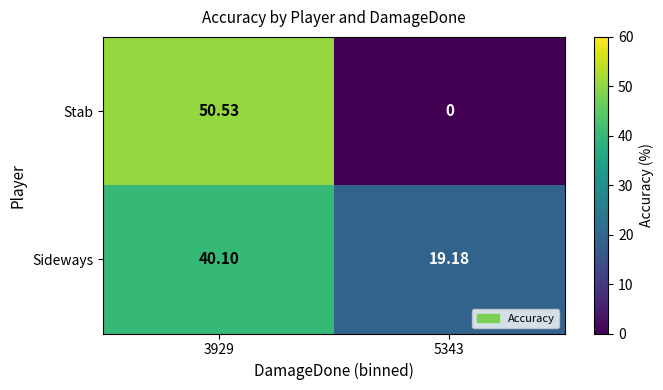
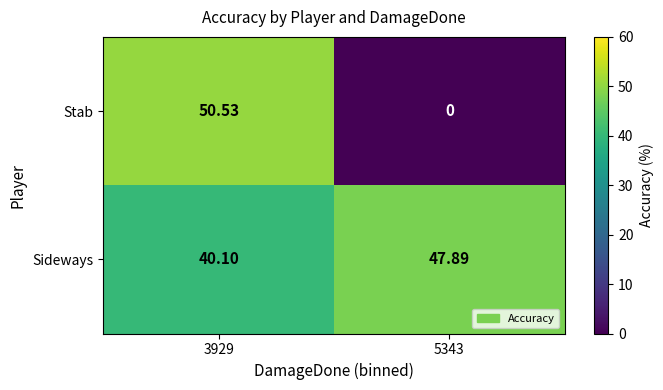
  {
    "Stab": {
      "3929": 50.53,
      "5343": 0
    },
    "Sideways": {
      "3929": 40.10,
-     "5343": 19.18
+     "5343": 47.89
    }
  }
